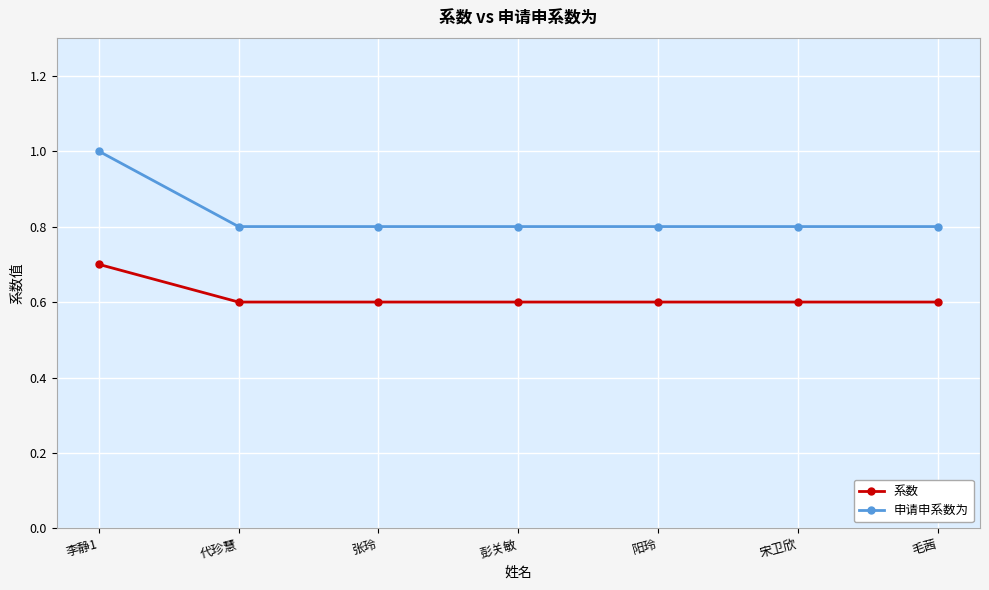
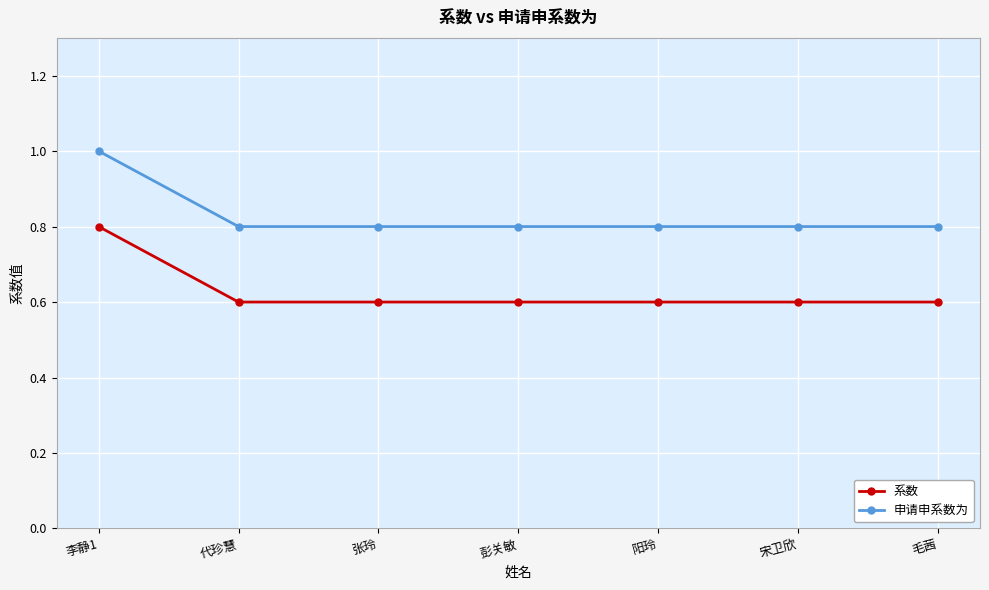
  {
    "系数": {
-     "李静1": 0.7,
+     "李静1": 0.8,
      "代珍慧": 0.6,
      "张玲": 0.6,
      "彭关敏": 0.6,
      "阳玲": 0.6,
      "宋卫欣": 0.6,
      "毛茜": 0.6
    },
    "申请申系数为": {
      "李静1": 1.0,
      "代珍慧": 0.8,
      "张玲": 0.8,
      "彭关敏": 0.8,
      "阳玲": 0.8,
      "宋卫欣": 0.8,
      "毛茜": 0.8
    }
  }
